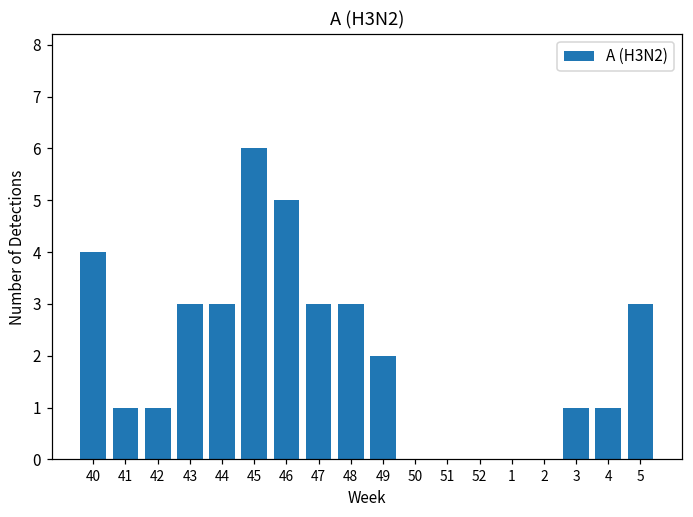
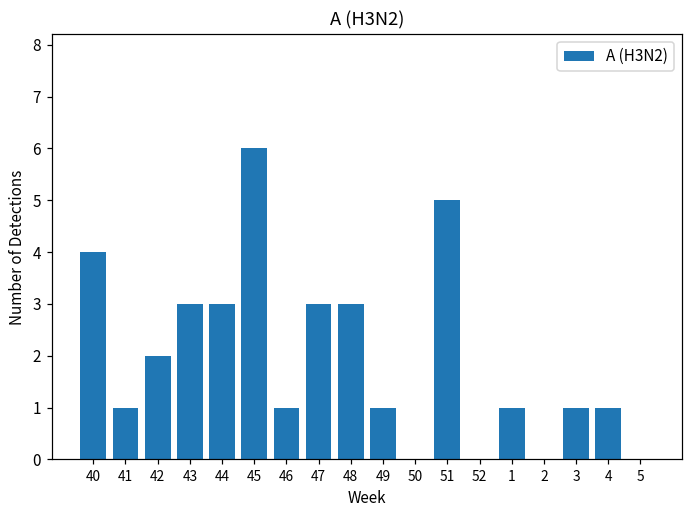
  {
    "40": 4,
    "41": 1,
-   "42": 1,
+   "42": 2,
    "43": 3,
    "44": 3,
    "45": 6,
-   "46": 5,
+   "46": 1,
    "47": 3,
    "48": 3,
-   "49": 2,
+   "49": 1,
    "50": 0,
-   "51": 0,
+   "51": 5,
    "52": 0,
-   "1": 0,
+   "1": 1,
    "2": 0,
    "3": 1,
    "4": 1,
-   "5": 3
+   "5": 0
  }
